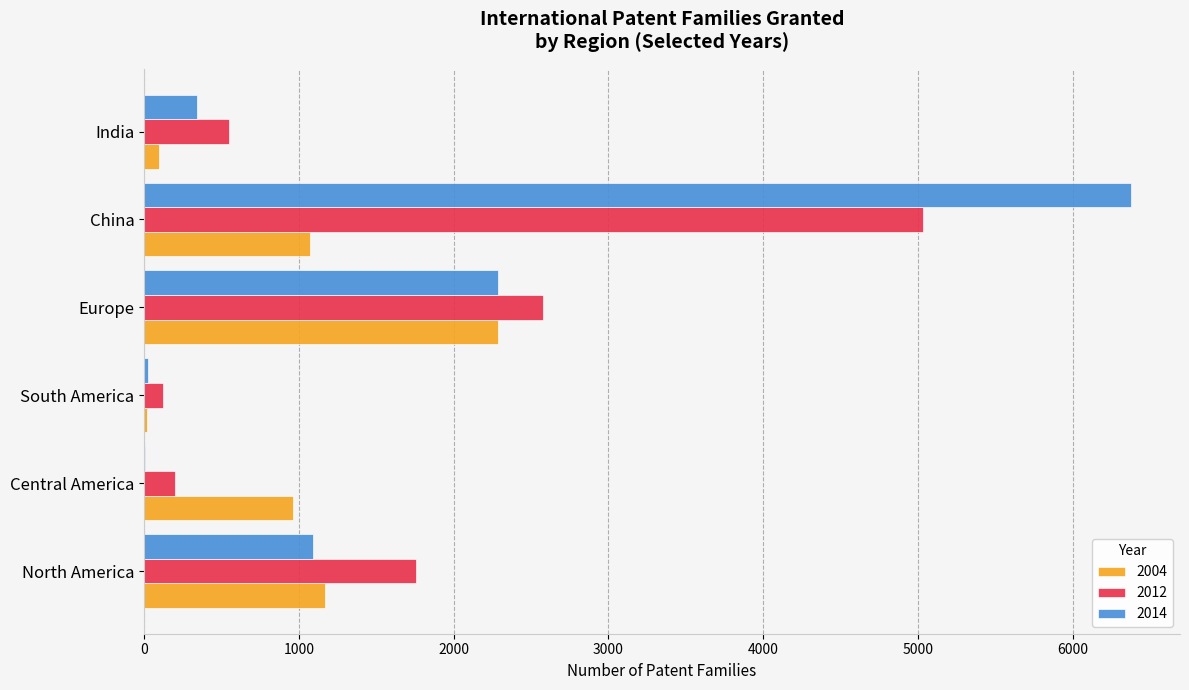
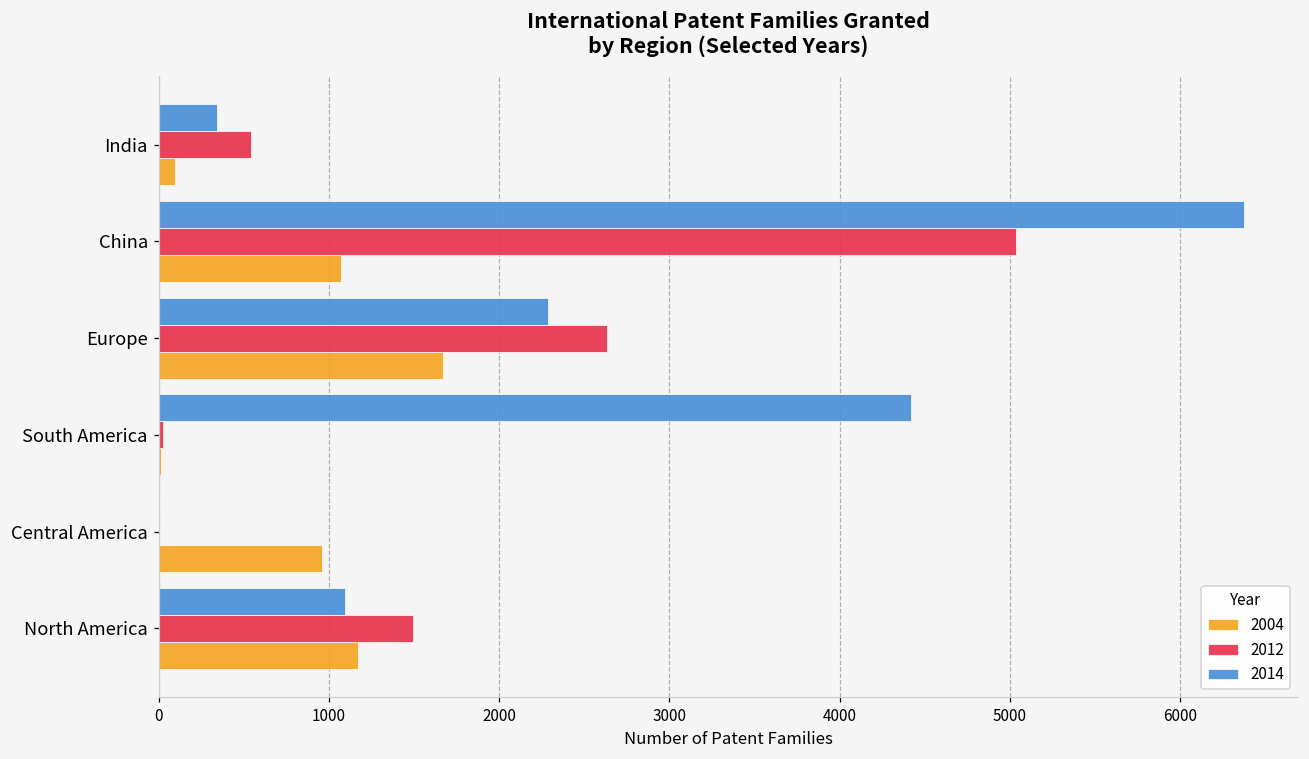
  {
    "2004": {
      "India": 90,
      "China": 1070,
-     "Europe": 2290,
+     "Europe": 1670,
      "Central America": 960,
      "North America": 1170
    },
    "2012": {
      "India": 550,
      "China": 5030,
-     "Europe": 2580,
-     "South America": 120,
-     "Central America": 200,
-     "North America": 1760
+     "Europe": 2640,
+     "South America": 30,
+     "Central America": 0,
+     "North America": 1500
    },
    "2014": {
      "India": 340,
      "China": 6370,
      "Europe": 2290,
-     "South America": 30,
+     "South America": 4420,
      "North America": 1090
    }
  }
